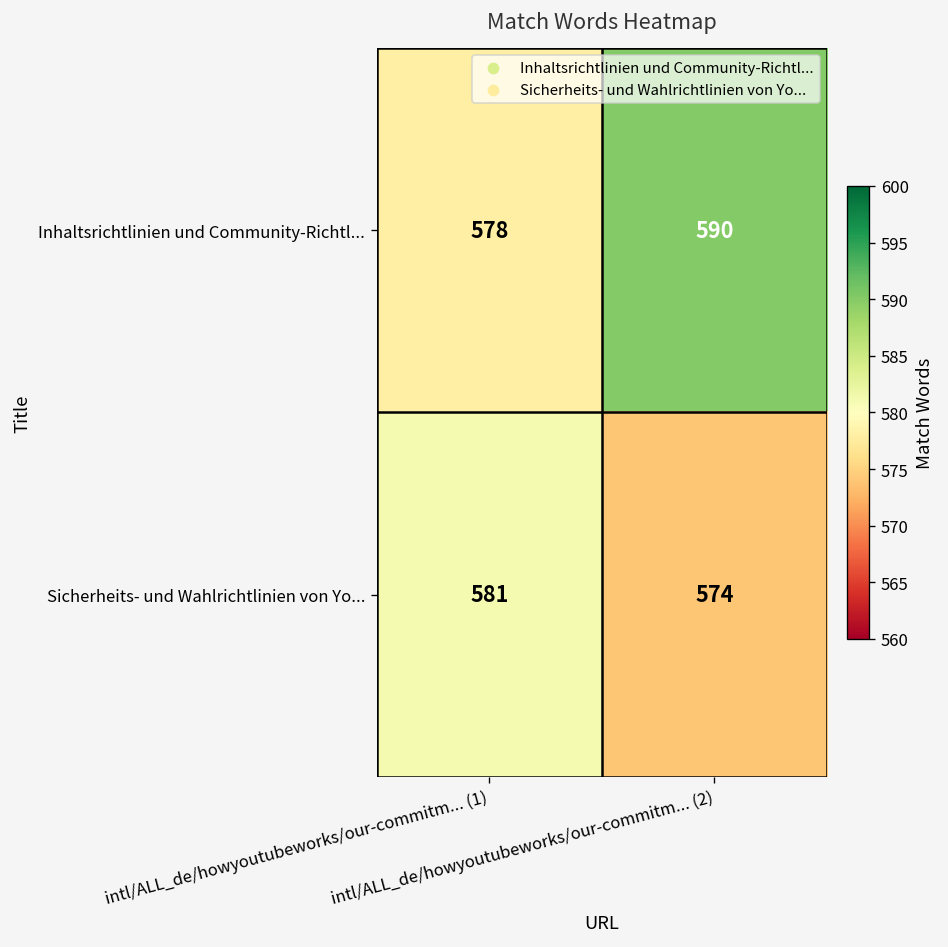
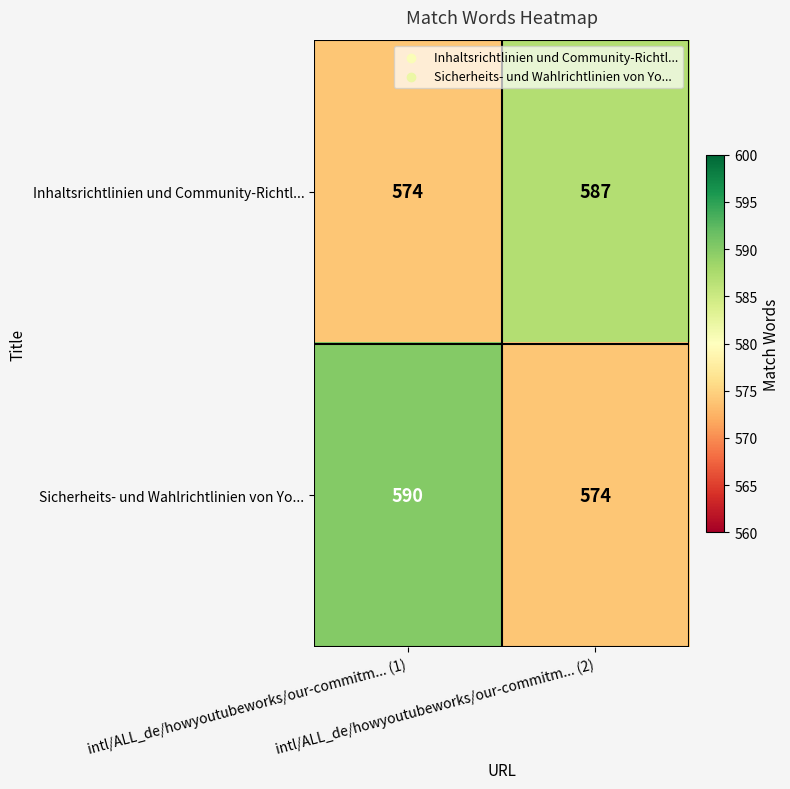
  {
    "Inhaltsrichtlinien und Community-Richtl...": {
-     "intl/ALL_de/howyoutubeworks/our-commitm... (1)": 578,
-     "intl/ALL_de/howyoutubeworks/our-commitm... (2)": 590
+     "intl/ALL_de/howyoutubeworks/our-commitm... (1)": 574,
+     "intl/ALL_de/howyoutubeworks/our-commitm... (2)": 587
    },
    "Sicherheits- und Wahlrichtlinien von Yo...": {
-     "intl/ALL_de/howyoutubeworks/our-commitm... (1)": 581,
+     "intl/ALL_de/howyoutubeworks/our-commitm... (1)": 590,
      "intl/ALL_de/howyoutubeworks/our-commitm... (2)": 574
    }
  }
